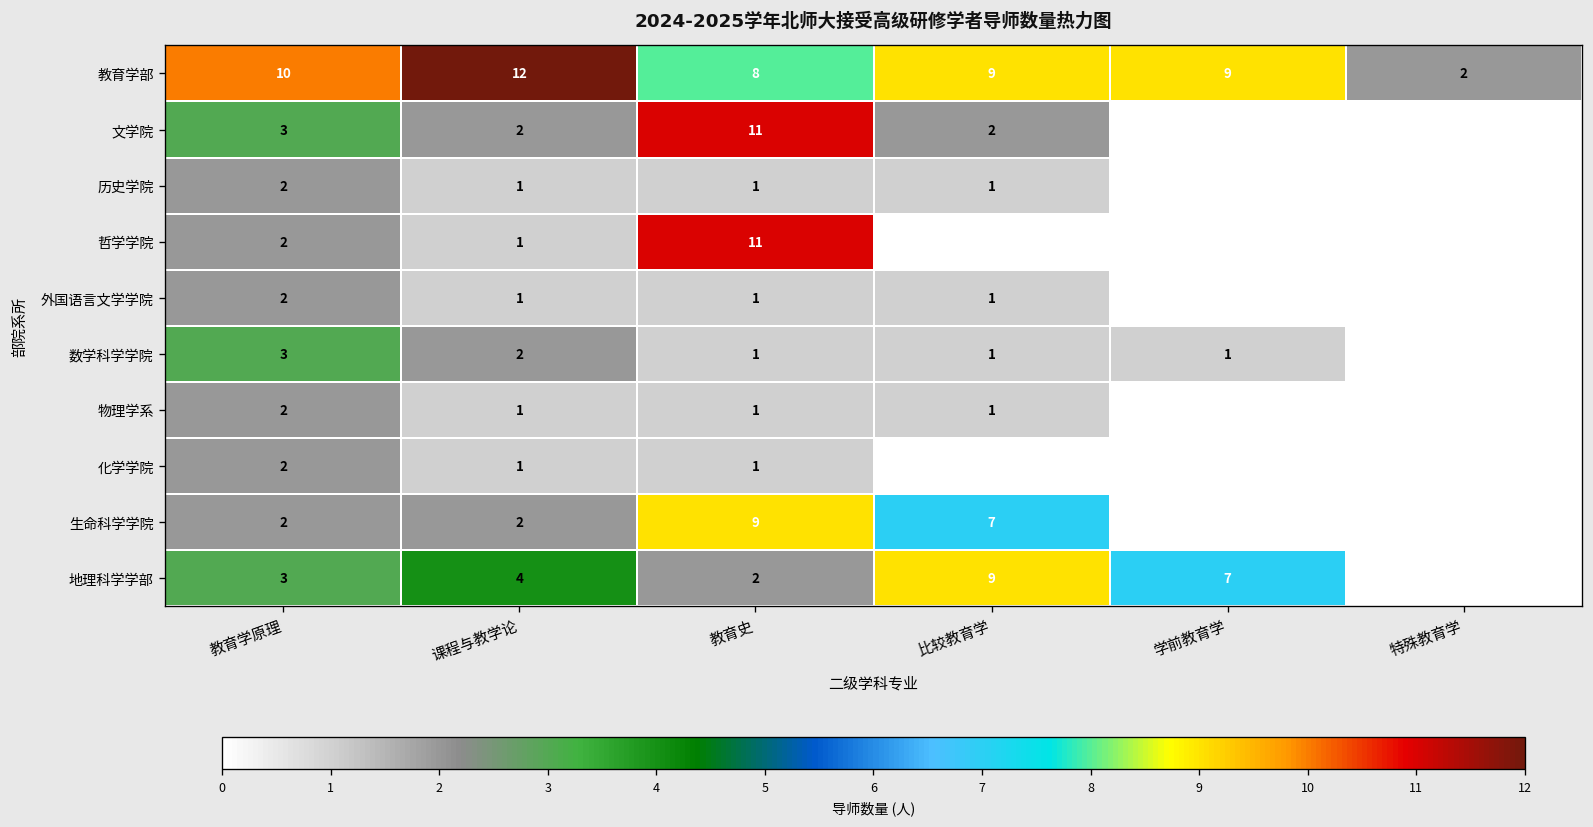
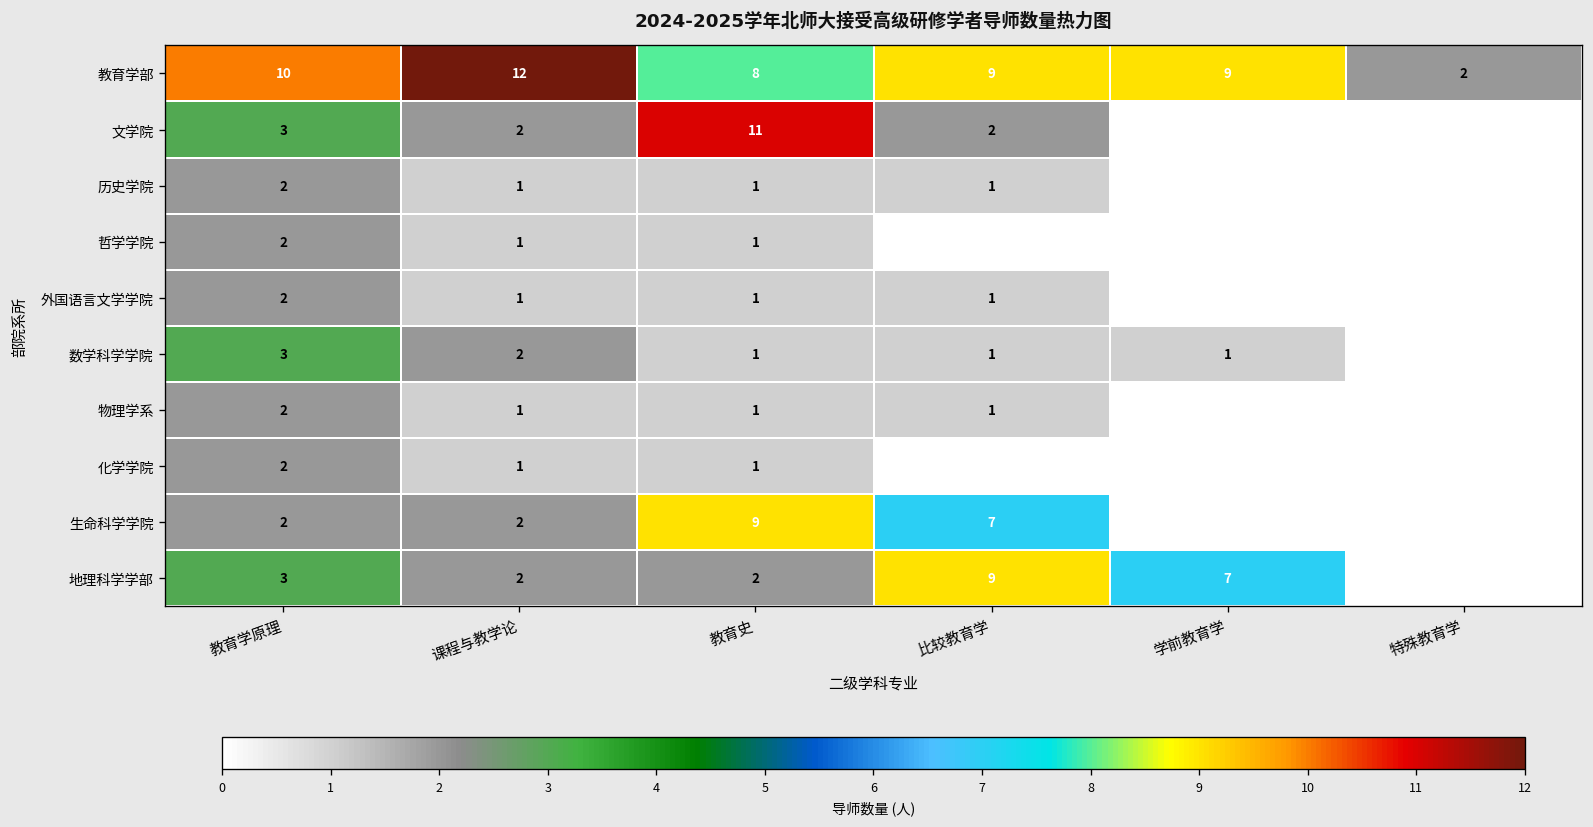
  {
    "教育学部": {
      "教育学原理": 10,
      "课程与教学论": 12,
      "教育史": 8,
      "比较教育学": 9,
      "学前教育学": 9,
      "特殊教育学": 2
    },
    "文学院": {
      "教育学原理": 3,
      "课程与教学论": 2,
      "教育史": 11,
      "比较教育学": 2
    },
    "历史学院": {
      "教育学原理": 2,
      "课程与教学论": 1,
      "教育史": 1,
      "比较教育学": 1
    },
    "哲学学院": {
      "教育学原理": 2,
      "课程与教学论": 1,
-     "教育史": 11
+     "教育史": 1
    },
    "外国语言文学学院": {
      "教育学原理": 2,
      "课程与教学论": 1,
      "教育史": 1,
      "比较教育学": 1
    },
    "数学科学学院": {
      "教育学原理": 3,
      "课程与教学论": 2,
      "教育史": 1,
      "比较教育学": 1,
      "学前教育学": 1
    },
    "物理学系": {
      "教育学原理": 2,
      "课程与教学论": 1,
      "教育史": 1,
      "比较教育学": 1
    },
    "化学学院": {
      "教育学原理": 2,
      "课程与教学论": 1,
      "教育史": 1
    },
    "生命科学学院": {
      "教育学原理": 2,
      "课程与教学论": 2,
      "教育史": 9,
      "比较教育学": 7
    },
    "地理科学学部": {
      "教育学原理": 3,
-     "课程与教学论": 4,
+     "课程与教学论": 2,
      "教育史": 2,
      "比较教育学": 9,
      "学前教育学": 7
    }
  }
